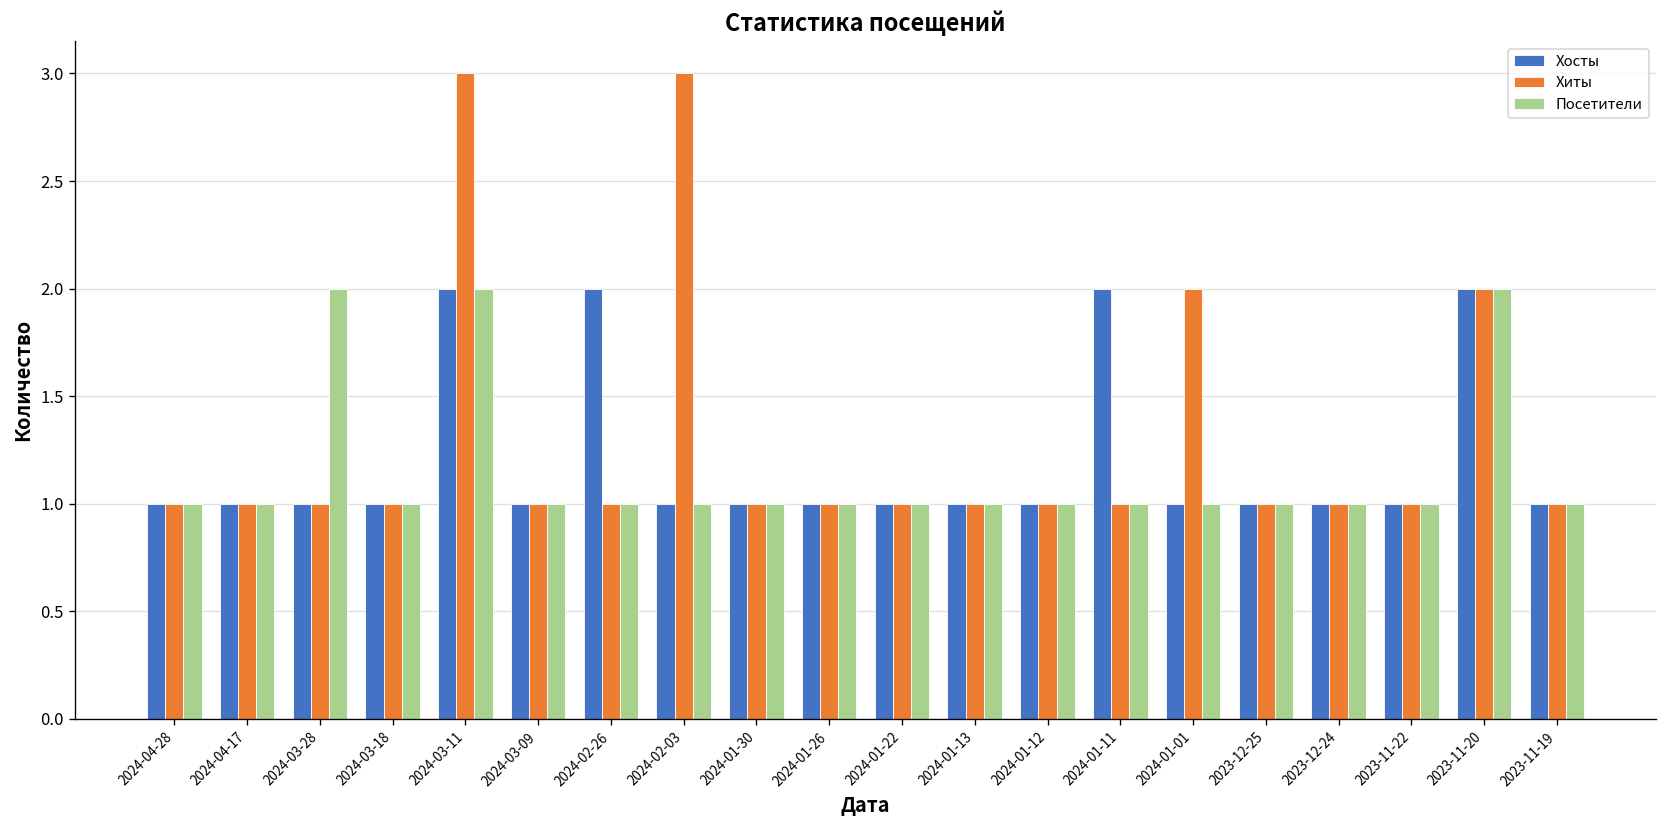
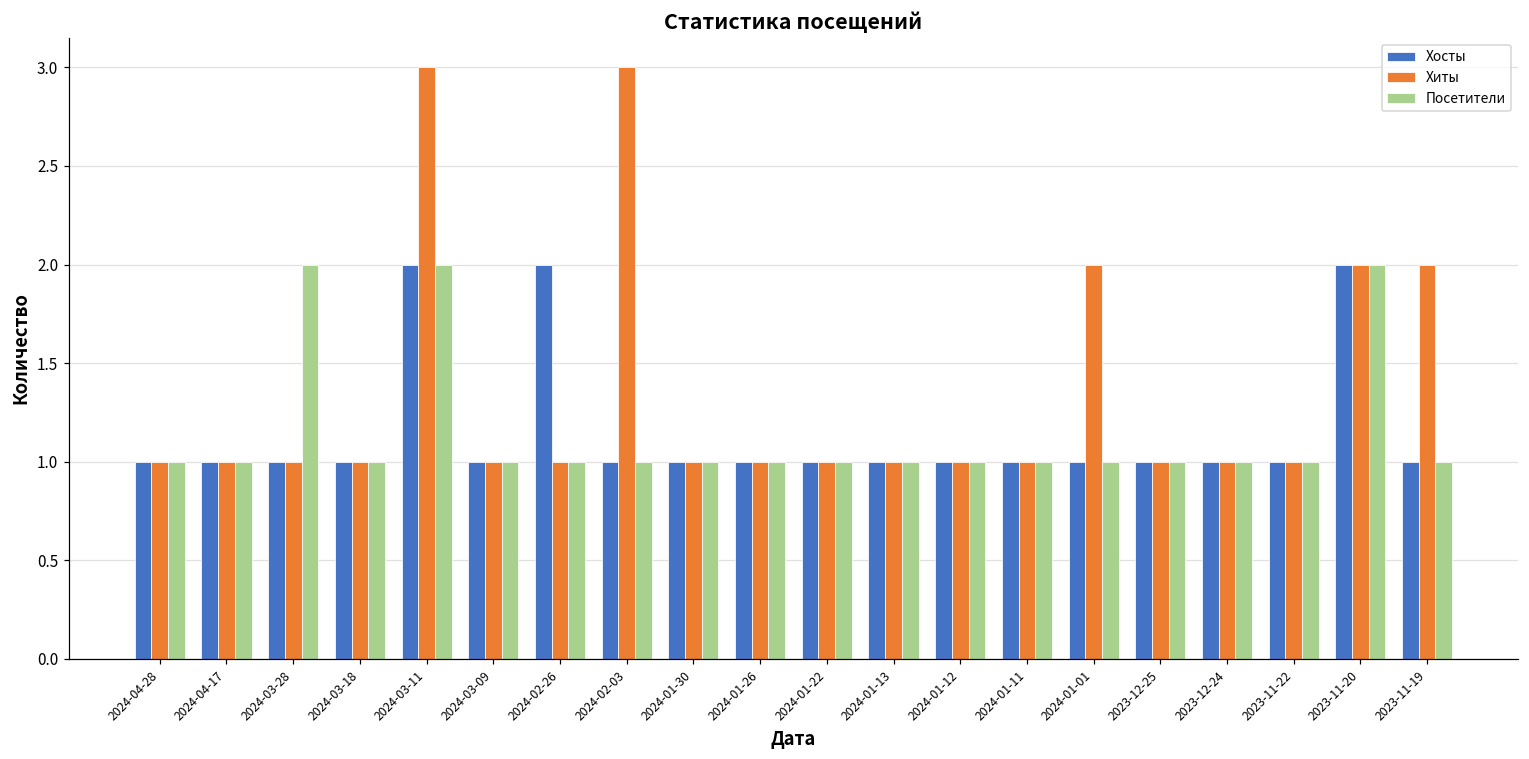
  {
    "Хосты": {
      "2024-04-28": 1,
      "2024-04-17": 1,
      "2024-03-28": 1,
      "2024-03-18": 1,
      "2024-03-11": 2,
      "2024-03-09": 1,
      "2024-02-26": 2,
      "2024-02-03": 1,
      "2024-01-30": 1,
      "2024-01-26": 1,
      "2024-01-22": 1,
      "2024-01-13": 1,
      "2024-01-12": 1,
-     "2024-01-11": 2,
+     "2024-01-11": 1,
      "2024-01-01": 1,
      "2023-12-25": 1,
      "2023-12-24": 1,
      "2023-11-22": 1,
      "2023-11-20": 2,
      "2023-11-19": 1
    },
    "Хиты": {
      "2024-04-28": 1,
      "2024-04-17": 1,
      "2024-03-28": 1,
      "2024-03-18": 1,
      "2024-03-11": 3,
      "2024-03-09": 1,
      "2024-02-26": 1,
      "2024-02-03": 3,
      "2024-01-30": 1,
      "2024-01-26": 1,
      "2024-01-22": 1,
      "2024-01-13": 1,
      "2024-01-12": 1,
      "2024-01-11": 1,
      "2024-01-01": 2,
      "2023-12-25": 1,
      "2023-12-24": 1,
      "2023-11-22": 1,
      "2023-11-20": 2,
-     "2023-11-19": 1
+     "2023-11-19": 2
    },
    "Посетители": {
      "2024-04-28": 1,
      "2024-04-17": 1,
      "2024-03-28": 2,
      "2024-03-18": 1,
      "2024-03-11": 2,
      "2024-03-09": 1,
      "2024-02-26": 1,
      "2024-02-03": 1,
      "2024-01-30": 1,
      "2024-01-26": 1,
      "2024-01-22": 1,
      "2024-01-13": 1,
      "2024-01-12": 1,
      "2024-01-11": 1,
      "2024-01-01": 1,
      "2023-12-25": 1,
      "2023-12-24": 1,
      "2023-11-22": 1,
      "2023-11-20": 2,
      "2023-11-19": 1
    }
  }
